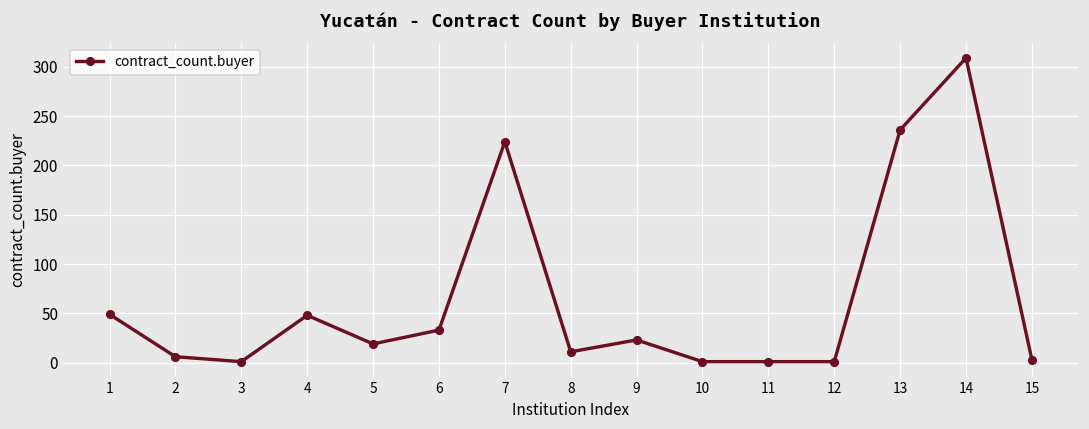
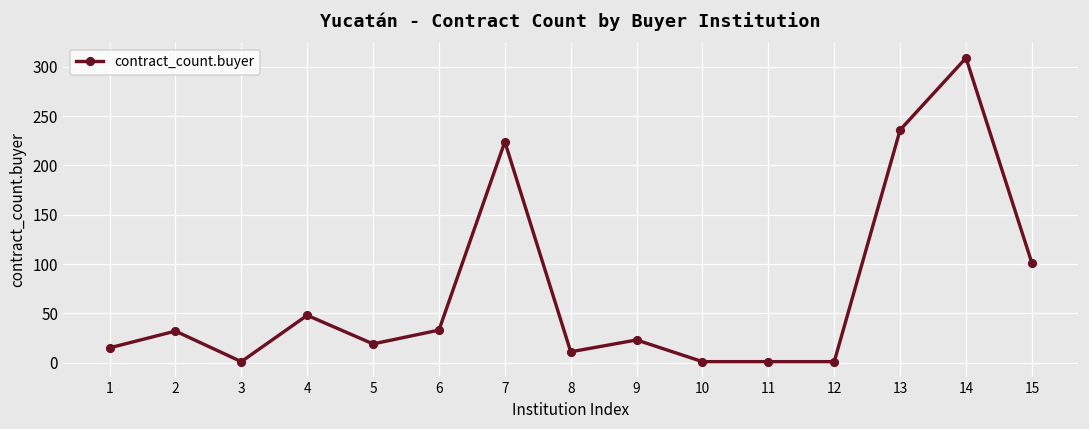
  {
-   "1": 50,
-   "2": 10,
+   "1": 20,
+   "2": 30,
    "3": 0,
    "4": 50,
    "5": 20,
    "6": 30,
    "7": 220,
    "8": 10,
    "9": 20,
    "10": 0,
    "11": 0,
    "12": 0,
    "13": 240,
    "14": 310,
-   "15": 0
+   "15": 100
  }
